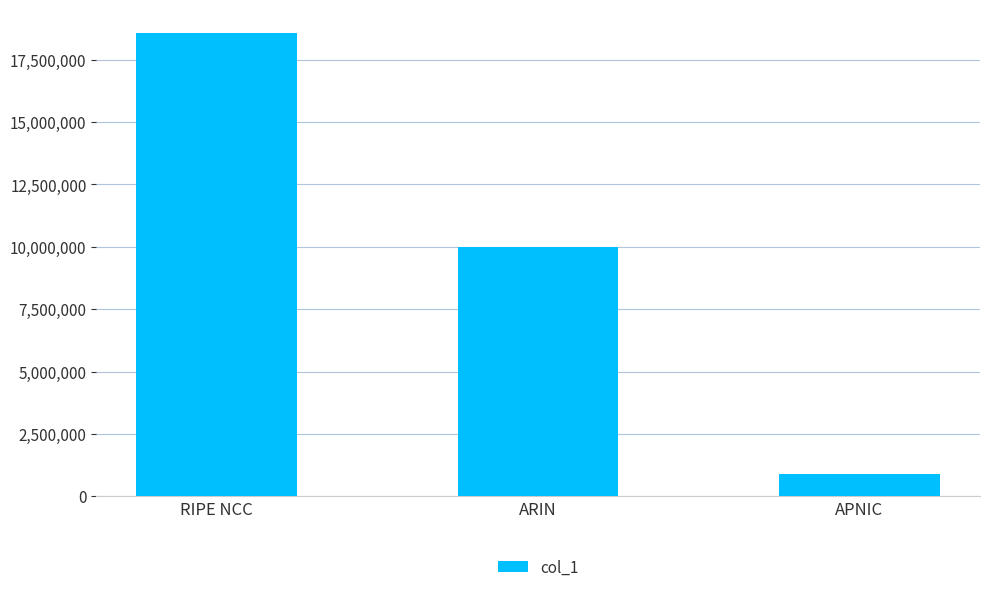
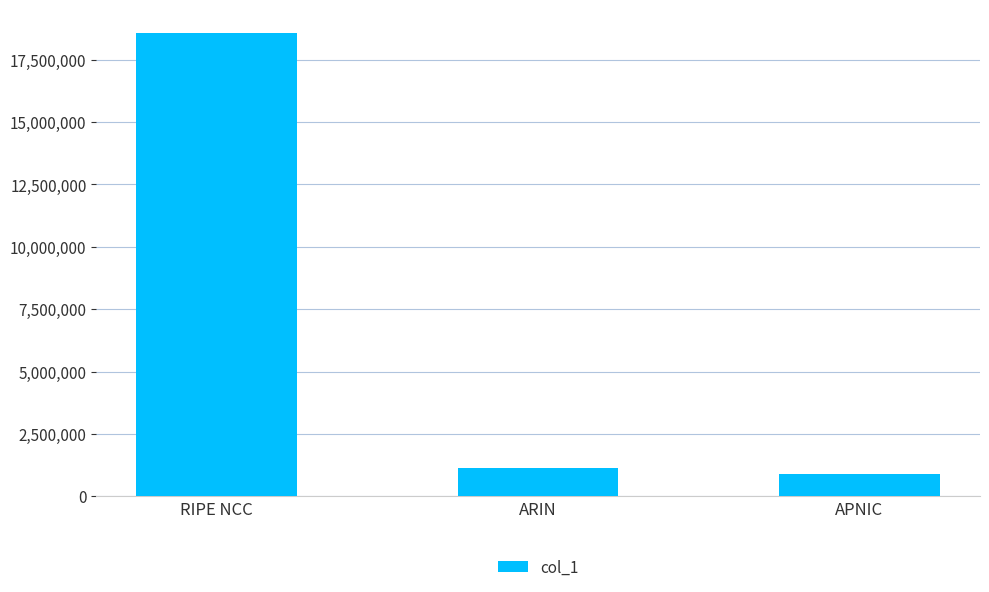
  {
    "RIPE NCC": "18,600,000",
-   "ARIN": "10,000,000",
+   "ARIN": "1,100,000",
    "APNIC": "900,000"
  }
